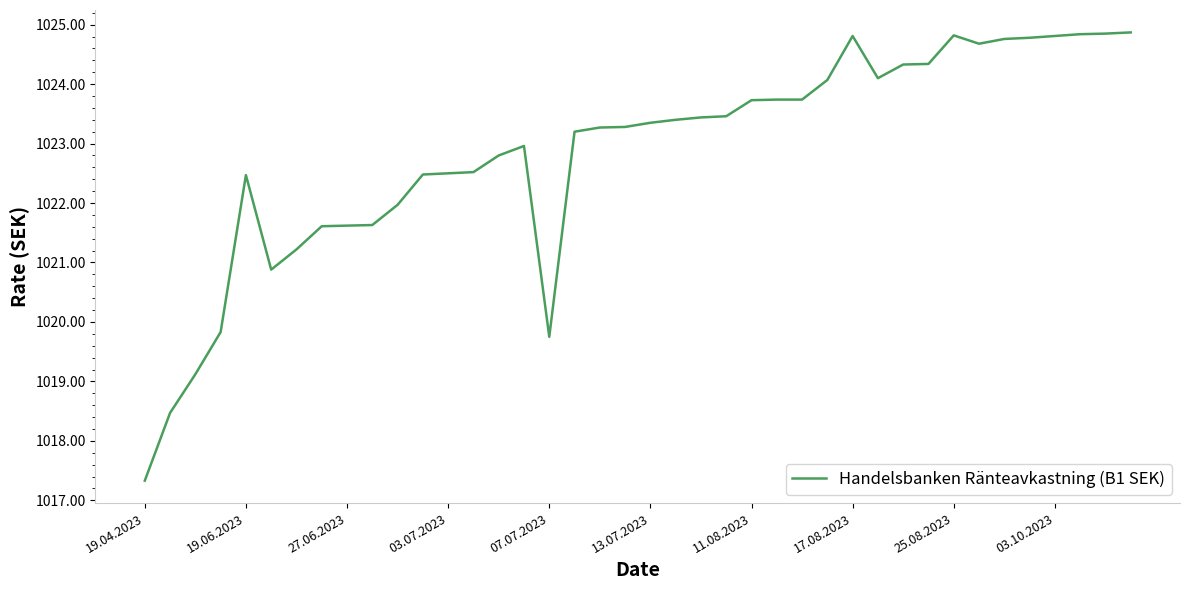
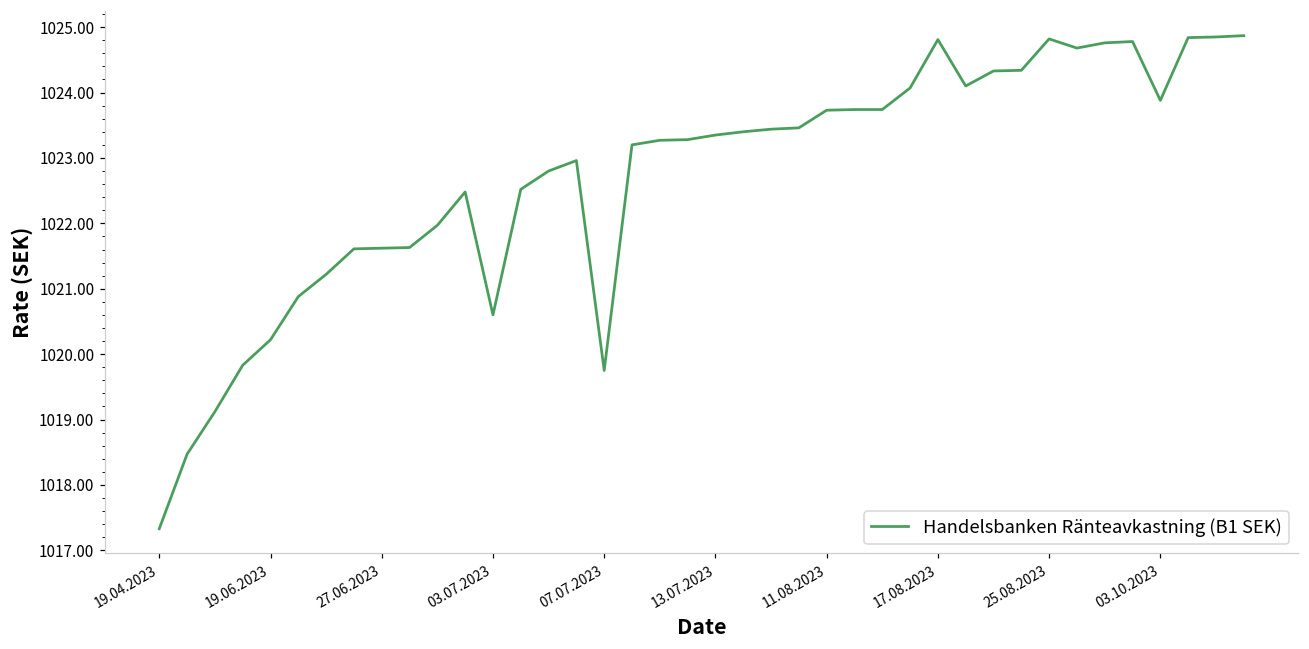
  {
    "19.04.2023": 1017.3,
-   "19.06.2023": 1022.5,
+   "19.06.2023": 1020.2,
    "27.06.2023": 1021.6,
-   "03.07.2023": 1022.5,
+   "03.07.2023": 1020.6,
    "07.07.2023": 1019.8,
    "13.07.2023": 1023.4,
    "11.08.2023": 1023.7,
    "17.08.2023": 1024.8,
    "25.08.2023": 1024.8,
-   "03.10.2023": 1024.8
+   "03.10.2023": 1023.9
  }
